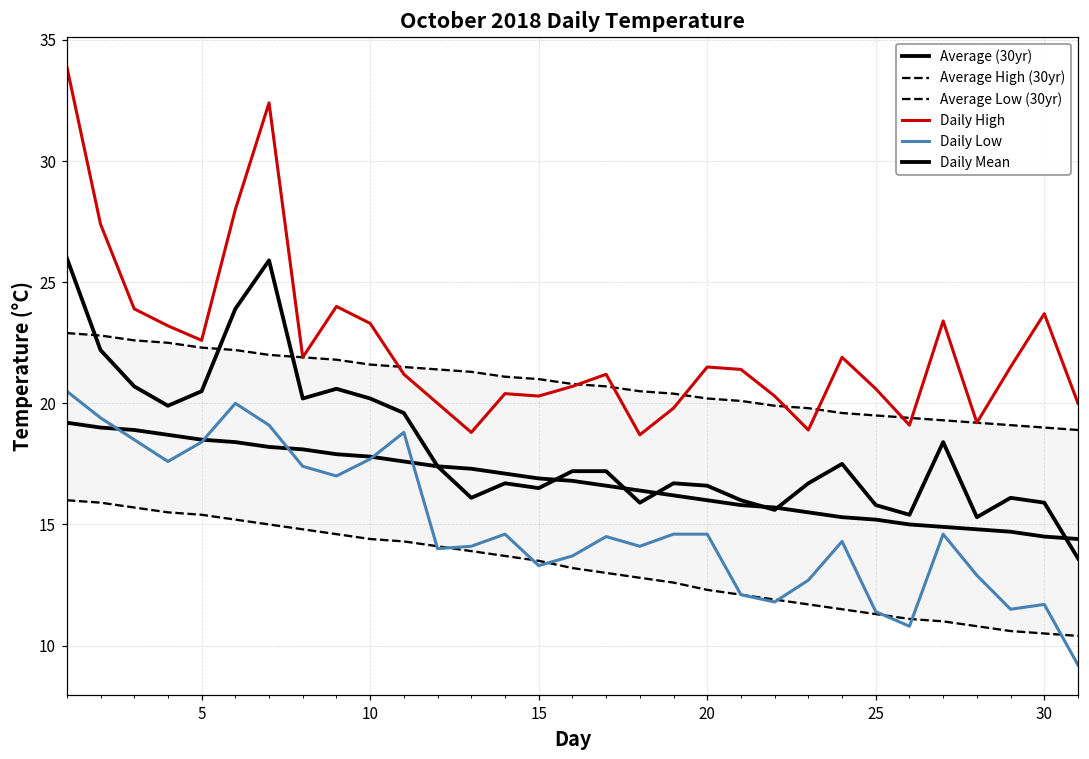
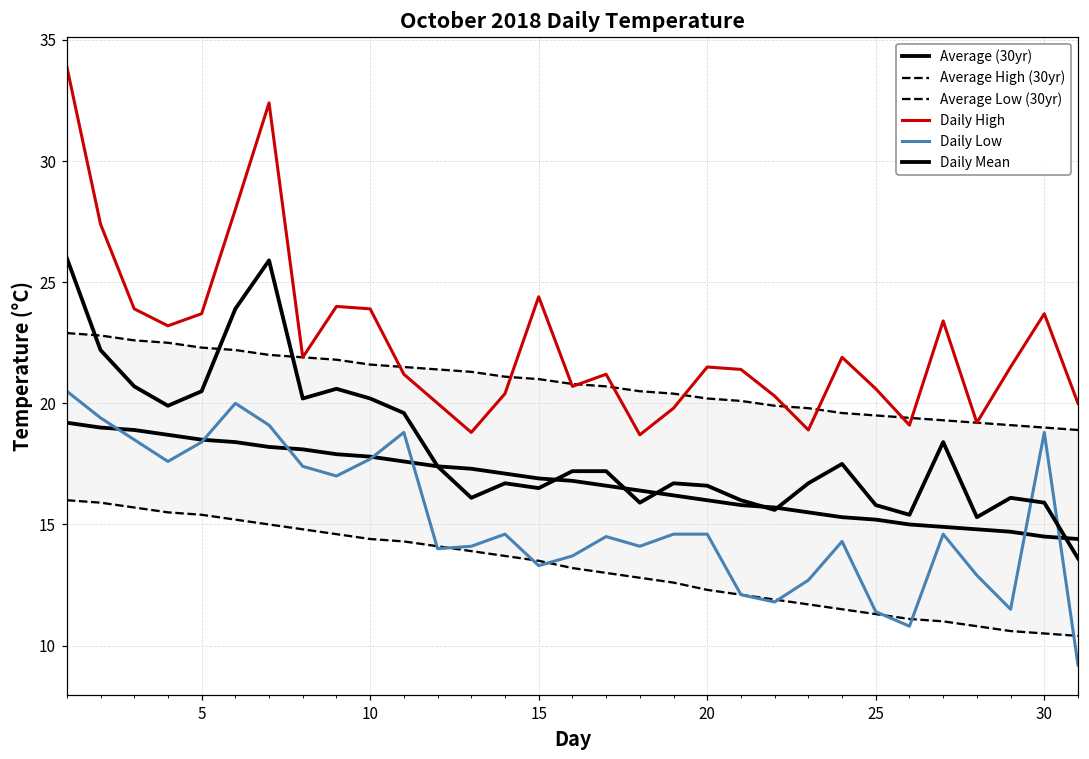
  {
    "Daily High": {
-     "5": 22.6,
-     "10": 23.3,
-     "15": 20.3,
+     "5": 23.7,
+     "10": 23.9,
+     "15": 24.4,
      "20": 21.5,
      "25": 20.6,
      "30": 23.7
    },
    "Daily Low": {
      "15": 13.3,
      "20": 14.6,
-     "30": 11.7
+     "30": 18.8
    }
  }
